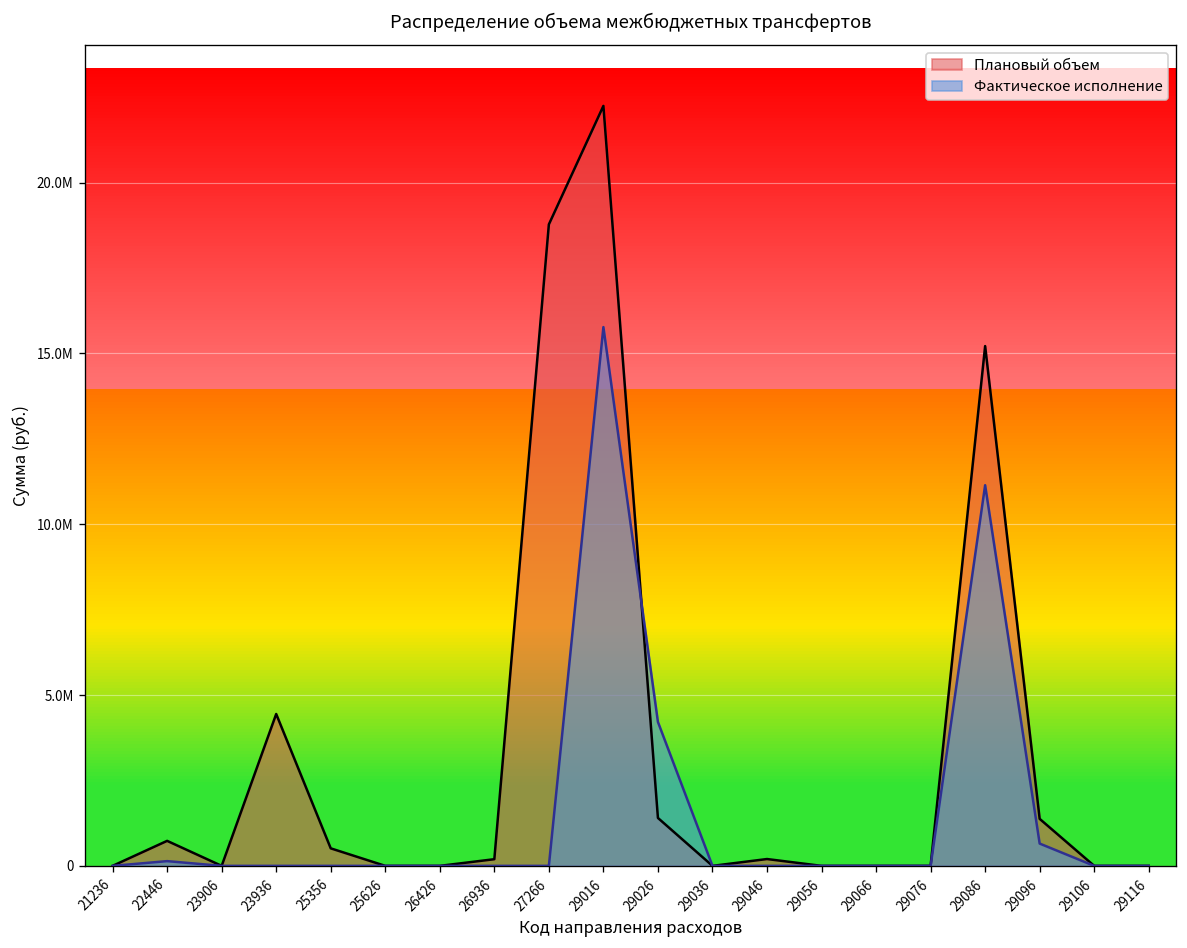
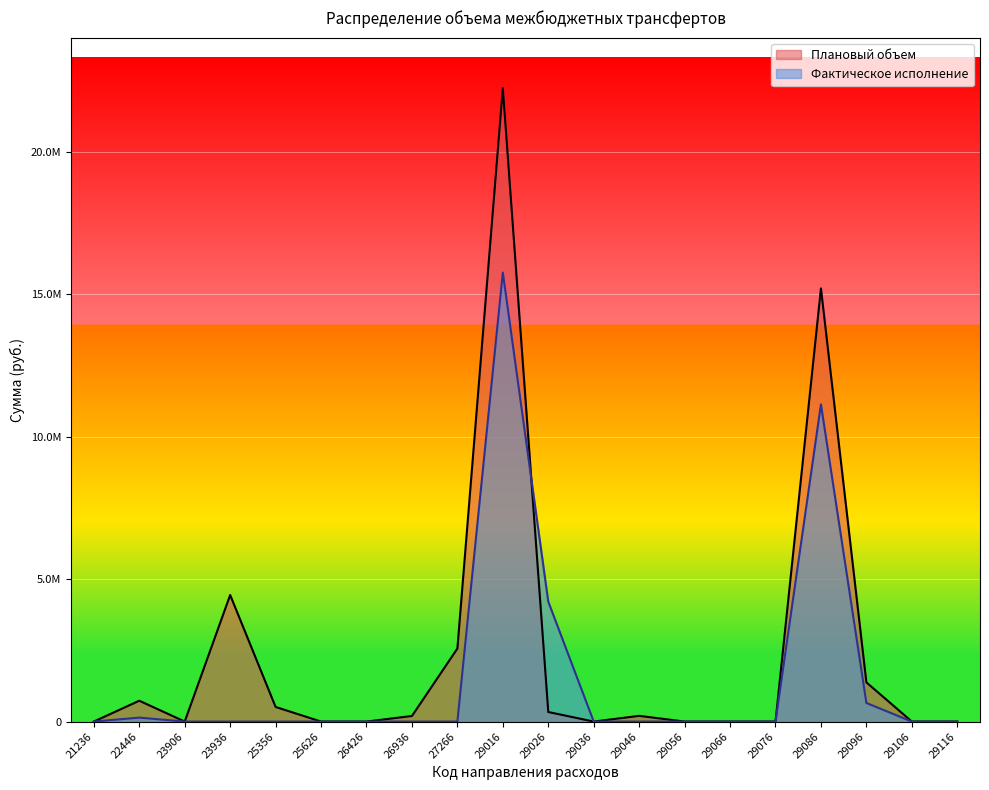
  {
    "Плановый объем": {
      "22446": 700000,
      "23936": 4400000,
      "25356": 500000,
      "26936": 200000,
-     "27266": 18800000,
+     "27266": 2600000,
      "29016": 22200000,
-     "29026": 1400000,
+     "29026": 300000,
      "29046": 200000,
      "29086": 15200000,
      "29096": 1400000
    },
    "Фактическое исполнение": {
      "22446": 100000,
      "23936": 0,
      "25356": 0,
      "26936": 0,
      "27266": 0,
      "29016": 15800000,
      "29026": 4200000,
      "29046": 0,
      "29086": 11100000,
      "29096": 700000
    }
  }
